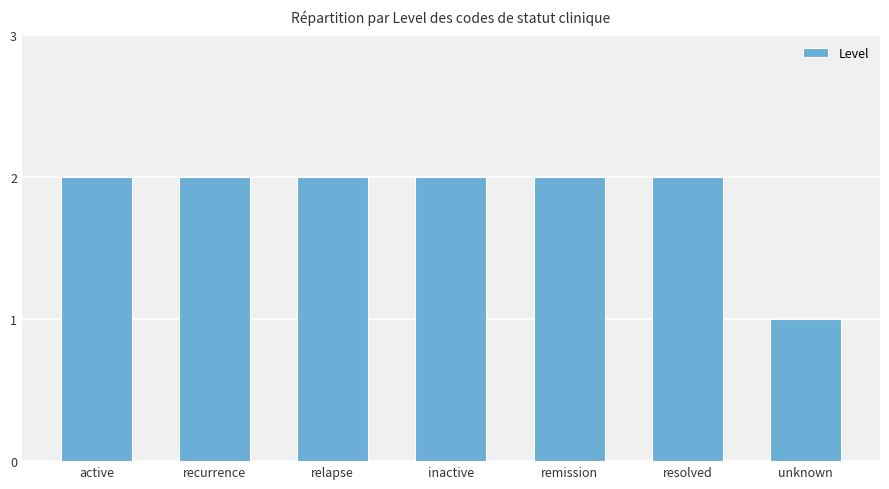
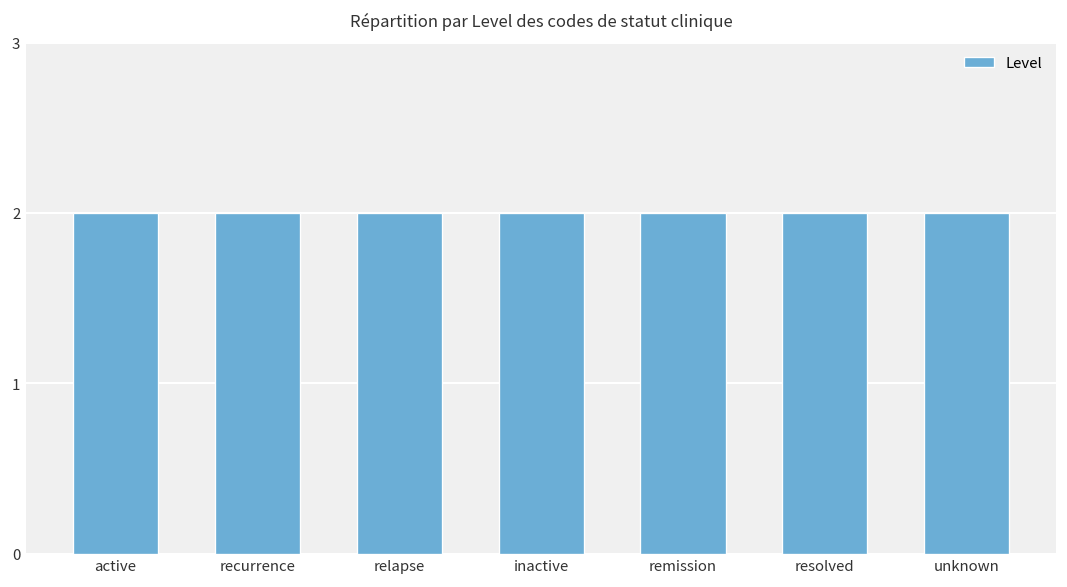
  {
    "active": 2,
    "recurrence": 2,
    "relapse": 2,
    "inactive": 2,
    "remission": 2,
    "resolved": 2,
-   "unknown": 1
+   "unknown": 2
  }
